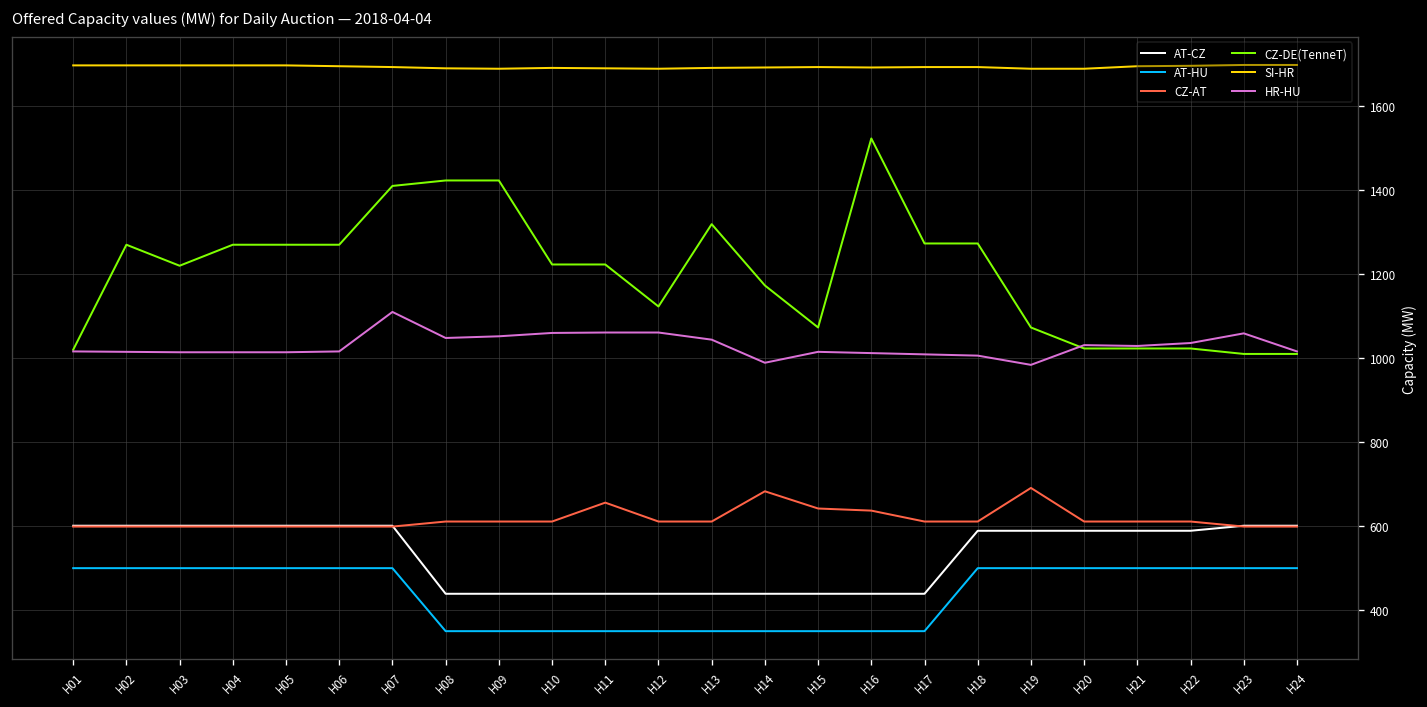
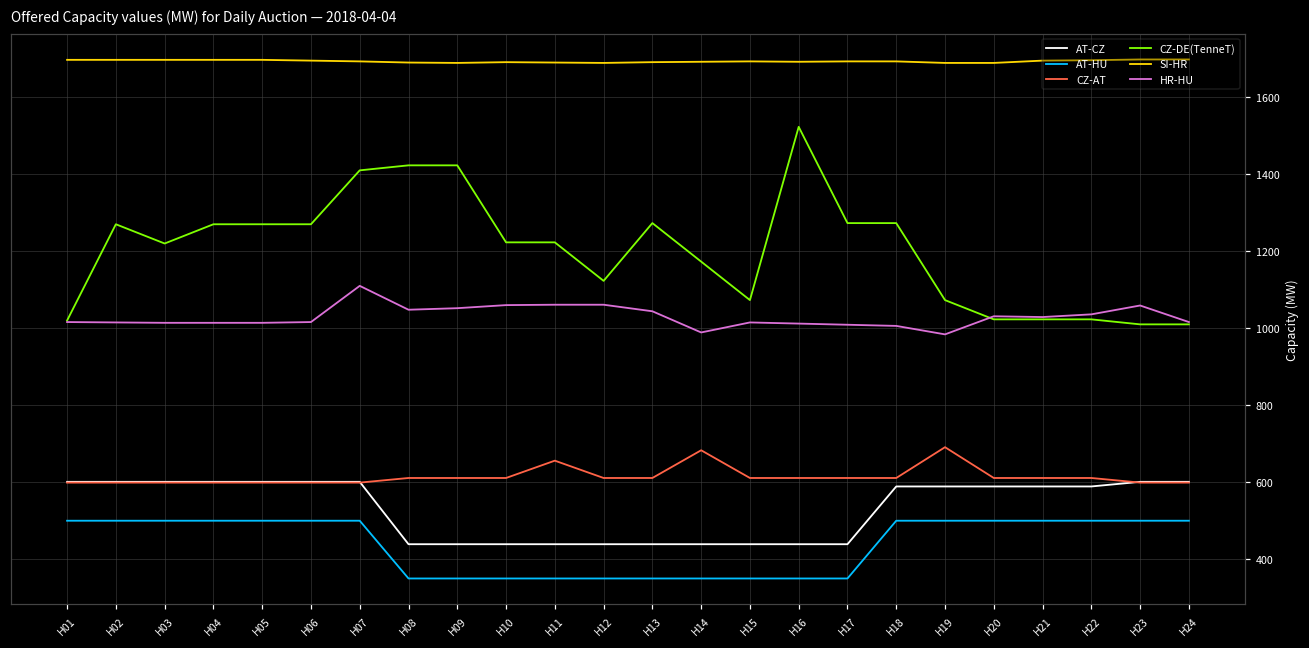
  {
    "AT-CZ": {
      "H08": 440,
      "H09": 440,
      "H10": 440,
      "H11": 440,
      "H12": 440,
      "H13": 440,
      "H14": 440,
      "H15": 440,
      "H16": 440,
      "H17": 440,
      "H18": 590,
      "H19": 590,
      "H20": 590,
      "H21": 590,
      "H22": 590
    },
    "AT-HU": {
      "H01": 500,
      "H02": 500,
      "H03": 500,
      "H04": 500,
      "H05": 500,
      "H06": 500,
      "H07": 500,
      "H08": 350,
      "H09": 350,
      "H10": 350,
      "H11": 350,
      "H12": 350,
      "H13": 350,
      "H14": 350,
      "H15": 350,
      "H16": 350,
      "H17": 350,
      "H18": 500,
      "H19": 500,
      "H20": 500,
      "H21": 500,
      "H22": 500,
      "H23": 500,
      "H24": 500
    },
    "CZ-AT": {
      "H08": 610,
      "H09": 610,
      "H10": 610,
      "H11": 660,
      "H12": 610,
      "H13": 610,
      "H14": 680,
-     "H15": 640,
-     "H16": 640,
+     "H15": 610,
+     "H16": 610,
      "H17": 610,
      "H18": 610,
      "H19": 690,
      "H20": 610,
      "H21": 610,
      "H22": 610
    },
    "CZ-DE(TenneT)": {
      "H02": 1270,
      "H03": 1220,
      "H04": 1270,
      "H05": 1270,
      "H06": 1270,
      "H07": 1410,
      "H08": 1420,
      "H09": 1420,
      "H10": 1220,
      "H11": 1220,
      "H12": 1120,
-     "H13": 1320,
+     "H13": 1270,
      "H14": 1170,
      "H15": 1070,
      "H16": 1520,
      "H17": 1270,
      "H18": 1270,
      "H19": 1070,
      "H20": 1020,
      "H22": 1020,
      "H23": 1010
    },
    "SI-HR": {
      "H01": 1700,
      "H02": 1700,
      "H03": 1700,
      "H04": 1700,
      "H05": 1700,
      "H06": 1700,
      "H07": 1690,
      "H08": 1690,
      "H09": 1690,
      "H10": 1690,
      "H11": 1690,
      "H12": 1690,
      "H13": 1690,
      "H14": 1690,
      "H15": 1690,
      "H16": 1690,
      "H17": 1690,
      "H18": 1690,
      "H19": 1690,
      "H20": 1690
    },
    "HR-HU": {
      "H02": 1020,
      "H03": 1010,
      "H04": 1010,
      "H05": 1010,
      "H06": 1020,
      "H07": 1110,
      "H08": 1050,
      "H09": 1050,
      "H10": 1060,
      "H11": 1060,
      "H12": 1060,
      "H13": 1040,
      "H14": 990,
      "H15": 1020,
      "H16": 1010,
      "H17": 1010,
      "H18": 1010,
      "H19": 980,
      "H20": 1030,
      "H22": 1040,
      "H23": 1060
    }
  }
